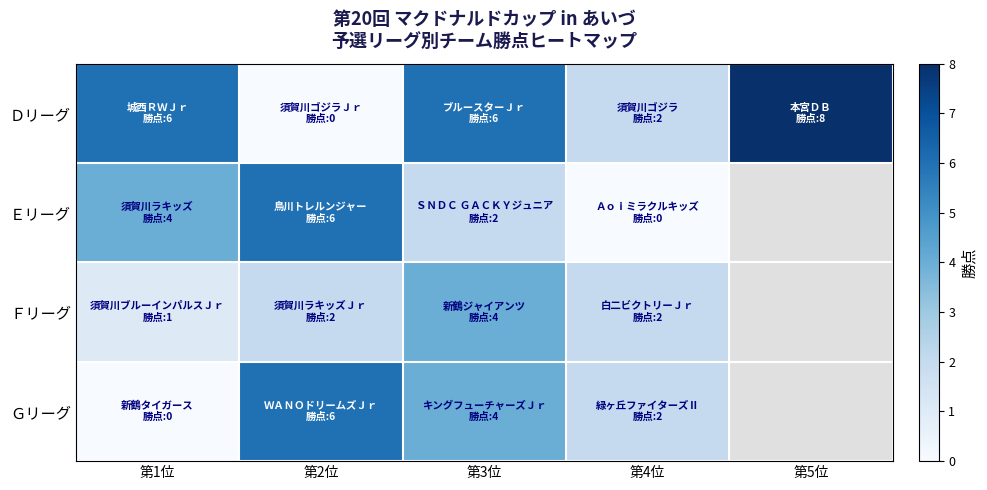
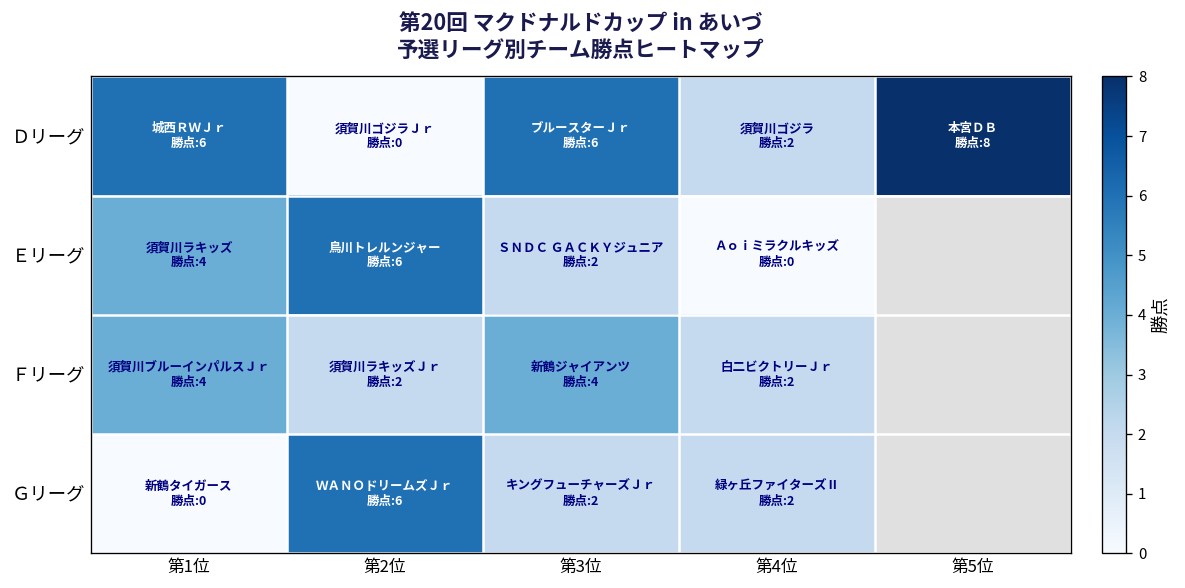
  {
    "Ｄリーグ": {
      "第1位": 6,
      "第2位": 0,
      "第3位": 6,
      "第4位": 2,
      "第5位": 8
    },
    "Ｅリーグ": {
      "第1位": 4,
      "第2位": 6,
      "第3位": 2,
      "第4位": 0
    },
    "Ｆリーグ": {
-     "第1位": 1,
+     "第1位": 4,
      "第2位": 2,
      "第3位": 4,
      "第4位": 2
    },
    "Ｇリーグ": {
      "第1位": 0,
      "第2位": 6,
-     "第3位": 4,
+     "第3位": 2,
      "第4位": 2
    }
  }
